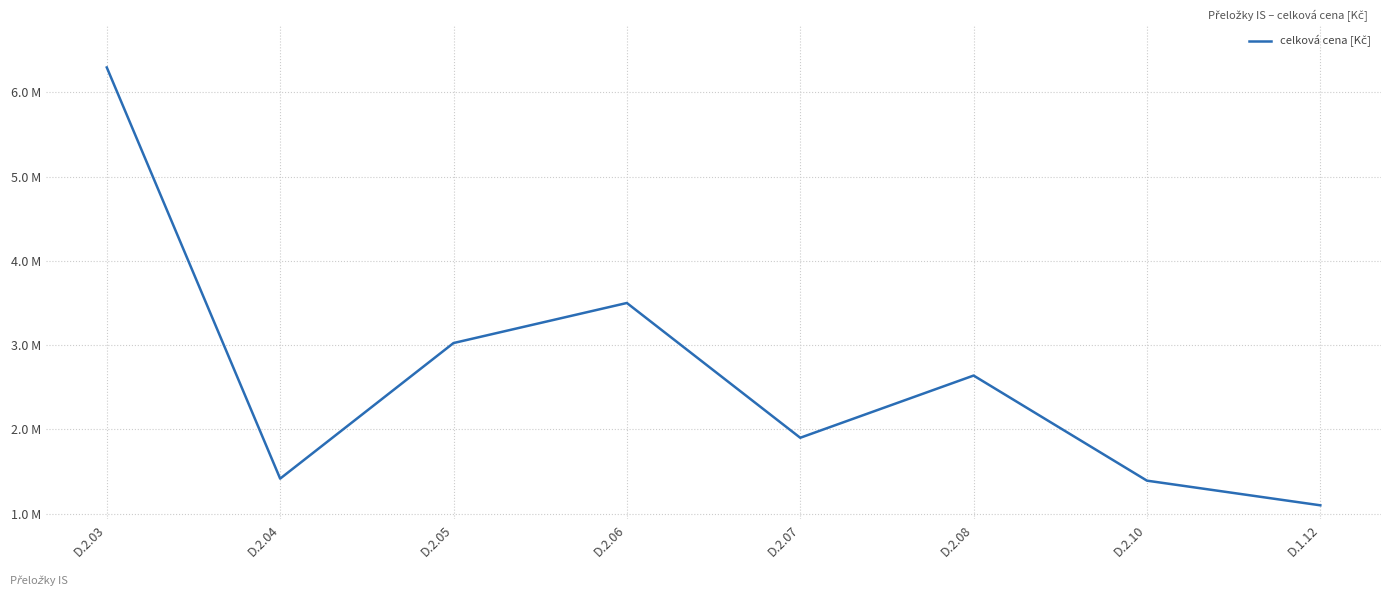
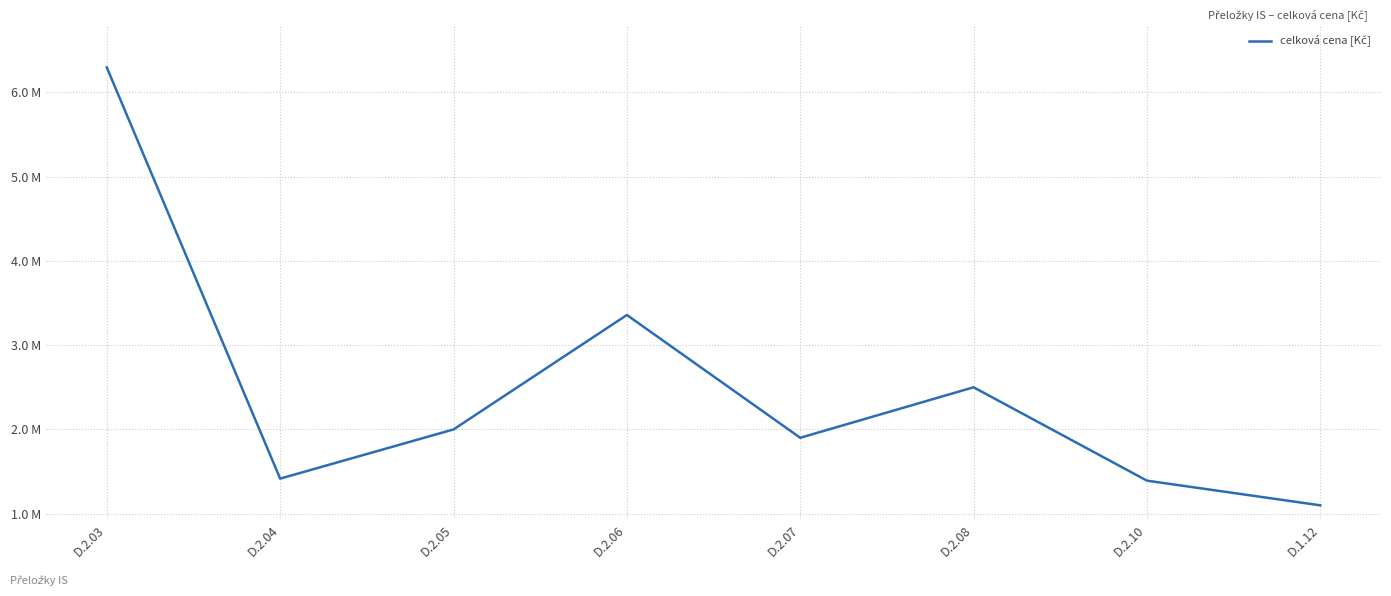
  {
    "D.2.03": 6300000,
    "D.2.04": 1400000,
-   "D.2.05": 3000000,
-   "D.2.06": 3500000,
+   "D.2.05": 2000000,
+   "D.2.06": 3400000,
    "D.2.07": 1900000,
-   "D.2.08": 2600000,
+   "D.2.08": 2500000,
    "D.2.10": 1400000,
    "D.1.12": 1100000
  }
